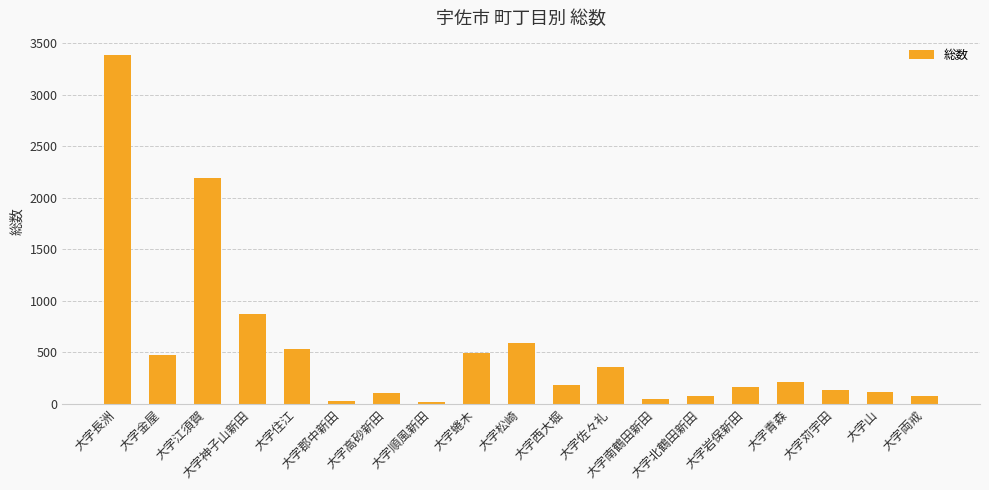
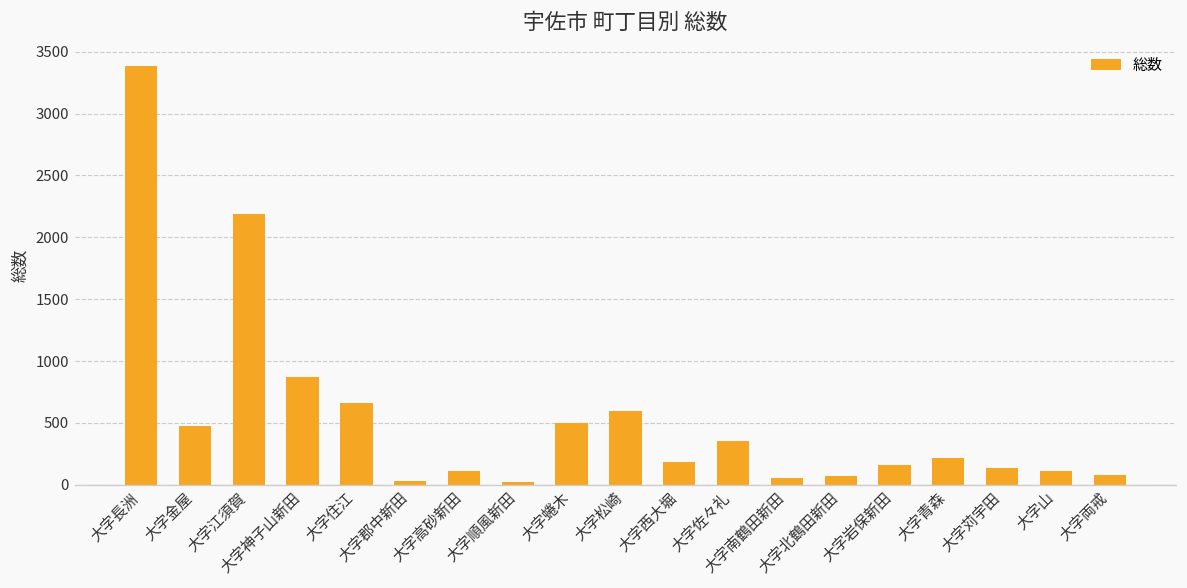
  {
    "大字長洲": 3380,
    "大字金屋": 470,
    "大字江須賀": 2190,
    "大字神子山新田": 870,
-   "大字住江": 540,
+   "大字住江": 660,
    "大字郡中新田": 30,
    "大字高砂新田": 110,
    "大字蜷木": 500,
    "大字松崎": 590,
    "大字西大堀": 190,
    "大字佐々礼": 360,
    "大字南鶴田新田": 50,
    "大字北鶴田新田": 70,
    "大字岩保新田": 160,
    "大字青森": 210,
    "大字苅宇田": 140,
    "大字山": 120,
    "大字両戒": 80
  }
